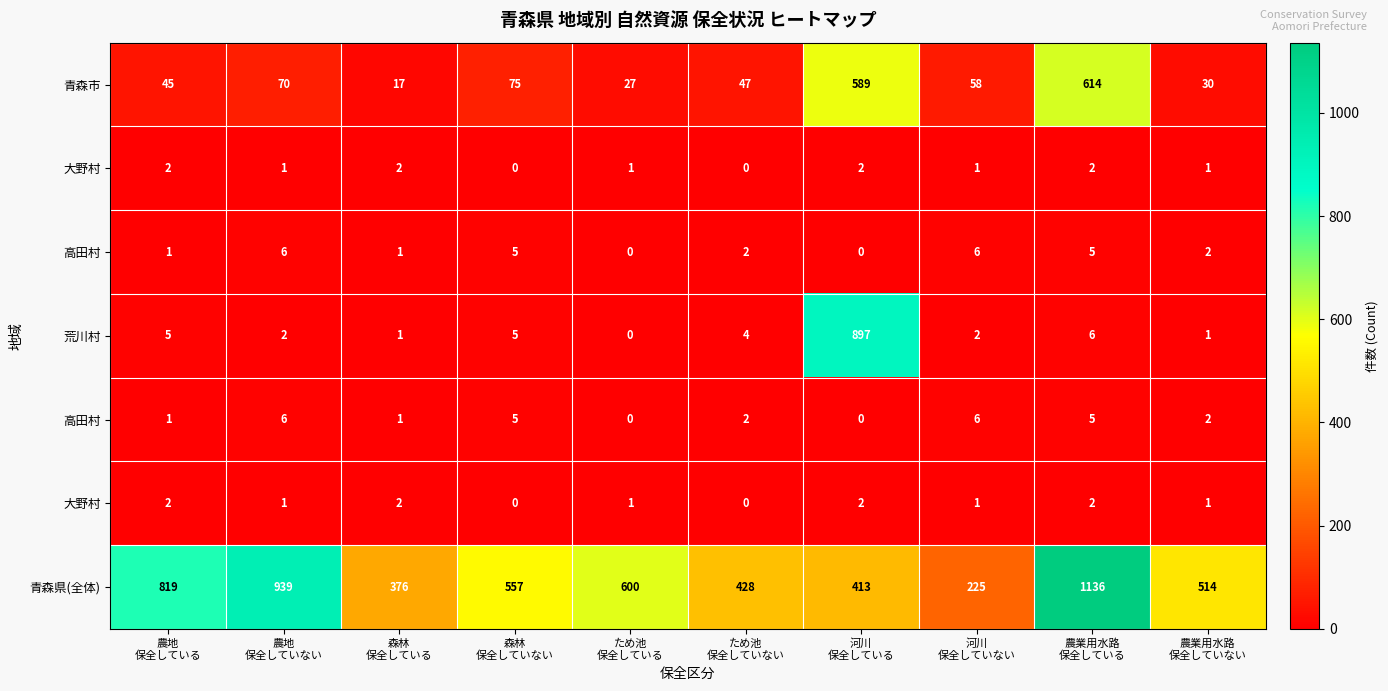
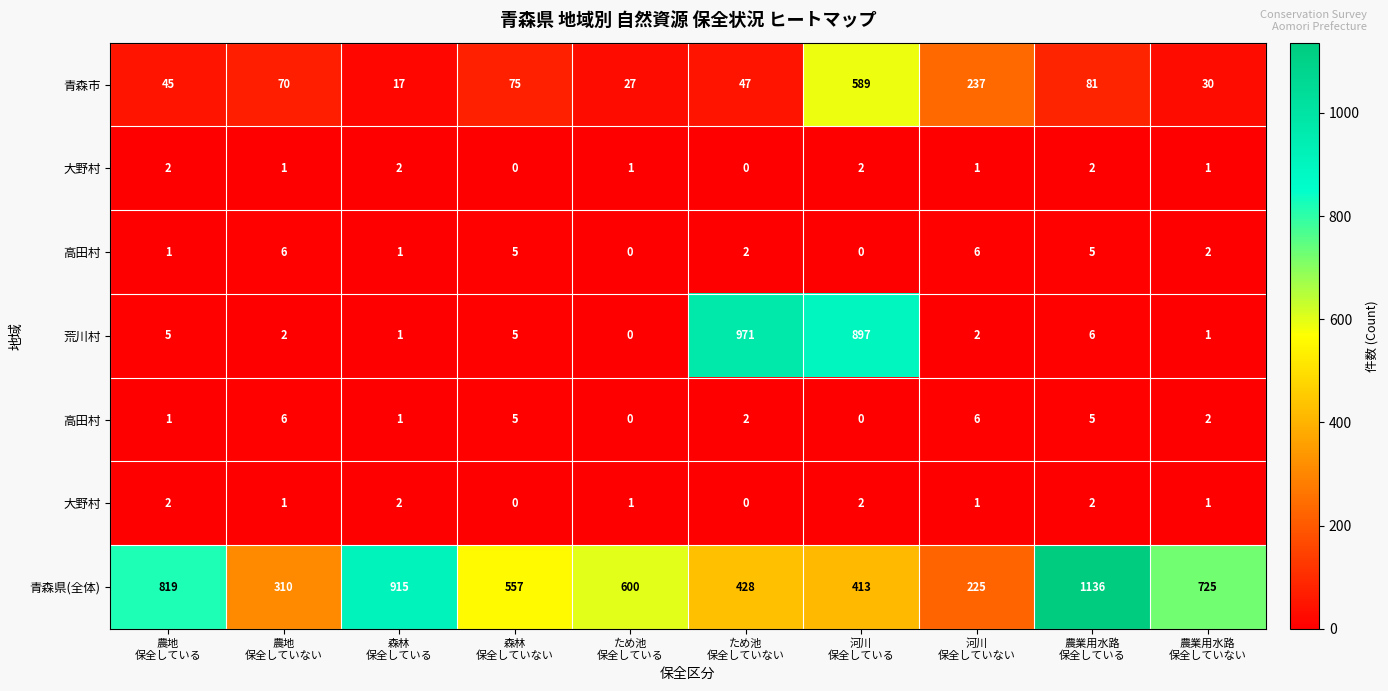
  {
    "青森市": {
      "農地 保全している": 45,
      "農地 保全していない": 70,
      "森林 保全している": 17,
      "森林 保全していない": 75,
      "ため池 保全している": 27,
      "ため池 保全していない": 47,
      "河川 保全している": 589,
-     "河川 保全していない": 58,
-     "農業用水路 保全している": 614,
+     "河川 保全していない": 237,
+     "農業用水路 保全している": 81,
      "農業用水路 保全していない": 30
    },
    "荒川村": {
      "農地 保全している": 5,
      "農地 保全していない": 2,
      "森林 保全している": 1,
      "森林 保全していない": 5,
      "ため池 保全している": 0,
-     "ため池 保全していない": 4,
+     "ため池 保全していない": 971,
      "河川 保全している": 897,
      "河川 保全していない": 2,
      "農業用水路 保全している": 6,
      "農業用水路 保全していない": 1
    },
    "青森県(全体)": {
      "農地 保全している": 819,
-     "農地 保全していない": 939,
-     "森林 保全している": 376,
+     "農地 保全していない": 310,
+     "森林 保全している": 915,
      "森林 保全していない": 557,
      "ため池 保全している": 600,
      "ため池 保全していない": 428,
      "河川 保全している": 413,
      "河川 保全していない": 225,
      "農業用水路 保全している": 1136,
-     "農業用水路 保全していない": 514
+     "農業用水路 保全していない": 725
    }
  }
